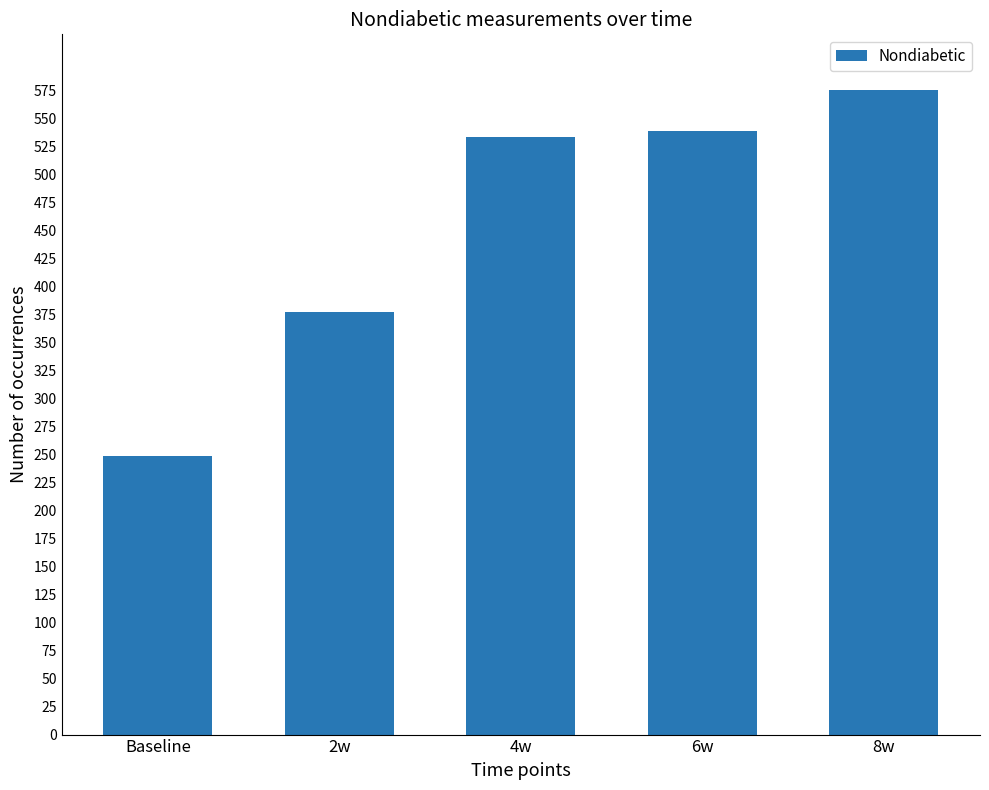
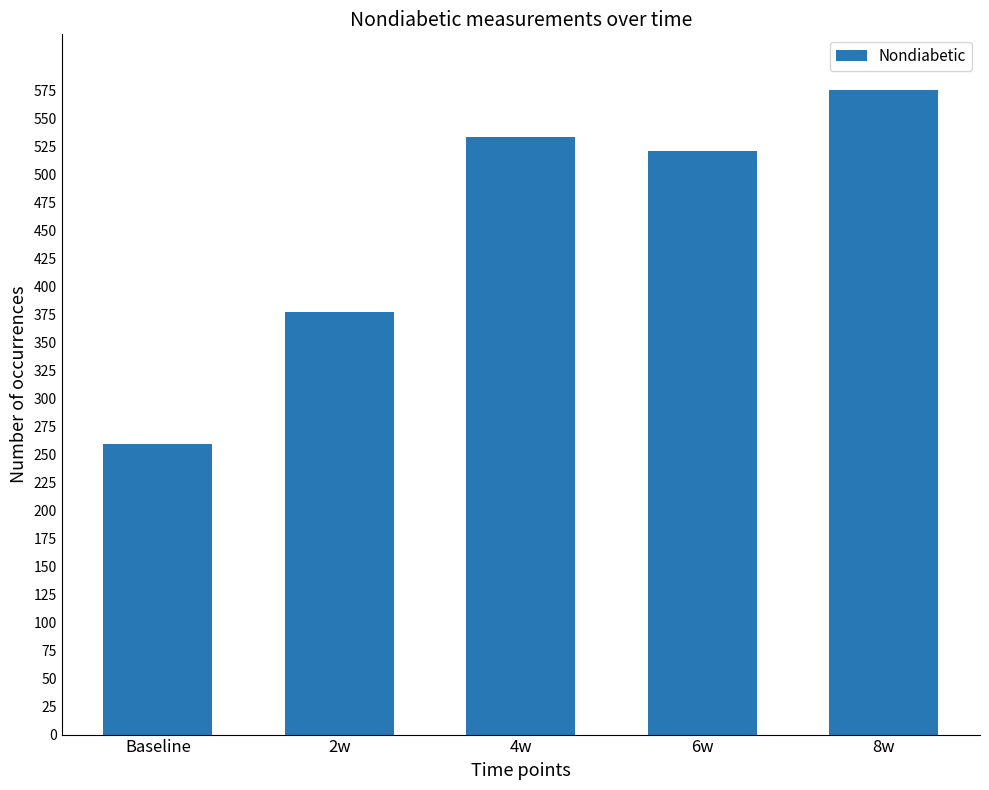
  {
-   "Baseline": 249,
+   "Baseline": 259,
    "2w": 377,
    "4w": 533,
-   "6w": 539,
+   "6w": 521,
    "8w": 575
  }
